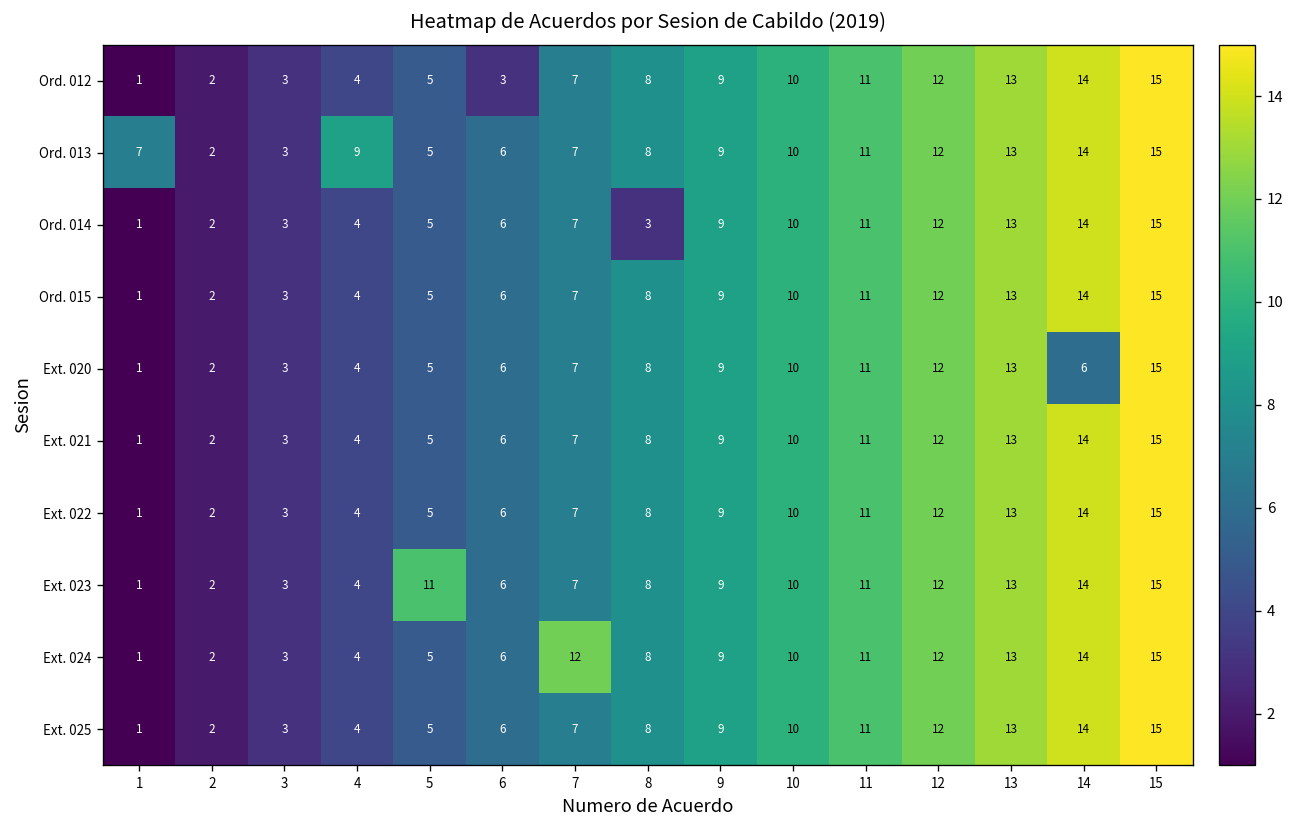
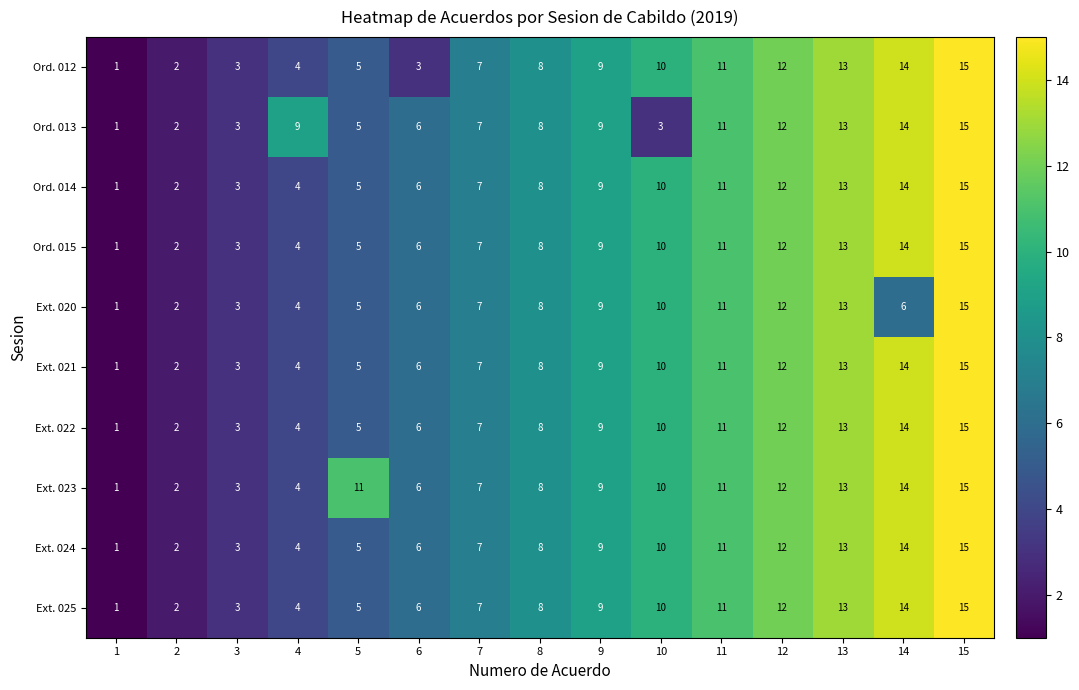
  {
    "Ord. 012": {
      "1": 1,
      "2": 2,
      "3": 3,
      "4": 4,
      "5": 5,
      "6": 3,
      "7": 7,
      "8": 8,
      "9": 9,
      "10": 10,
      "11": 11,
      "12": 12,
      "13": 13,
      "14": 14,
      "15": 15
    },
    "Ord. 013": {
-     "1": 7,
+     "1": 1,
      "2": 2,
      "3": 3,
      "4": 9,
      "5": 5,
      "6": 6,
      "7": 7,
      "8": 8,
      "9": 9,
-     "10": 10,
+     "10": 3,
      "11": 11,
      "12": 12,
      "13": 13,
      "14": 14,
      "15": 15
    },
    "Ord. 014": {
      "1": 1,
      "2": 2,
      "3": 3,
      "4": 4,
      "5": 5,
      "6": 6,
      "7": 7,
-     "8": 3,
+     "8": 8,
      "9": 9,
      "10": 10,
      "11": 11,
      "12": 12,
      "13": 13,
      "14": 14,
      "15": 15
    },
    "Ord. 015": {
      "1": 1,
      "2": 2,
      "3": 3,
      "4": 4,
      "5": 5,
      "6": 6,
      "7": 7,
      "8": 8,
      "9": 9,
      "10": 10,
      "11": 11,
      "12": 12,
      "13": 13,
      "14": 14,
      "15": 15
    },
    "Ext. 020": {
      "1": 1,
      "2": 2,
      "3": 3,
      "4": 4,
      "5": 5,
      "6": 6,
      "7": 7,
      "8": 8,
      "9": 9,
      "10": 10,
      "11": 11,
      "12": 12,
      "13": 13,
      "14": 6,
      "15": 15
    },
    "Ext. 021": {
      "1": 1,
      "2": 2,
      "3": 3,
      "4": 4,
      "5": 5,
      "6": 6,
      "7": 7,
      "8": 8,
      "9": 9,
      "10": 10,
      "11": 11,
      "12": 12,
      "13": 13,
      "14": 14,
      "15": 15
    },
    "Ext. 022": {
      "1": 1,
      "2": 2,
      "3": 3,
      "4": 4,
      "5": 5,
      "6": 6,
      "7": 7,
      "8": 8,
      "9": 9,
      "10": 10,
      "11": 11,
      "12": 12,
      "13": 13,
      "14": 14,
      "15": 15
    },
    "Ext. 023": {
      "1": 1,
      "2": 2,
      "3": 3,
      "4": 4,
      "5": 11,
      "6": 6,
      "7": 7,
      "8": 8,
      "9": 9,
      "10": 10,
      "11": 11,
      "12": 12,
      "13": 13,
      "14": 14,
      "15": 15
    },
    "Ext. 024": {
      "1": 1,
      "2": 2,
      "3": 3,
      "4": 4,
      "5": 5,
      "6": 6,
-     "7": 12,
+     "7": 7,
      "8": 8,
      "9": 9,
      "10": 10,
      "11": 11,
      "12": 12,
      "13": 13,
      "14": 14,
      "15": 15
    },
    "Ext. 025": {
      "1": 1,
      "2": 2,
      "3": 3,
      "4": 4,
      "5": 5,
      "6": 6,
      "7": 7,
      "8": 8,
      "9": 9,
      "10": 10,
      "11": 11,
      "12": 12,
      "13": 13,
      "14": 14,
      "15": 15
    }
  }
